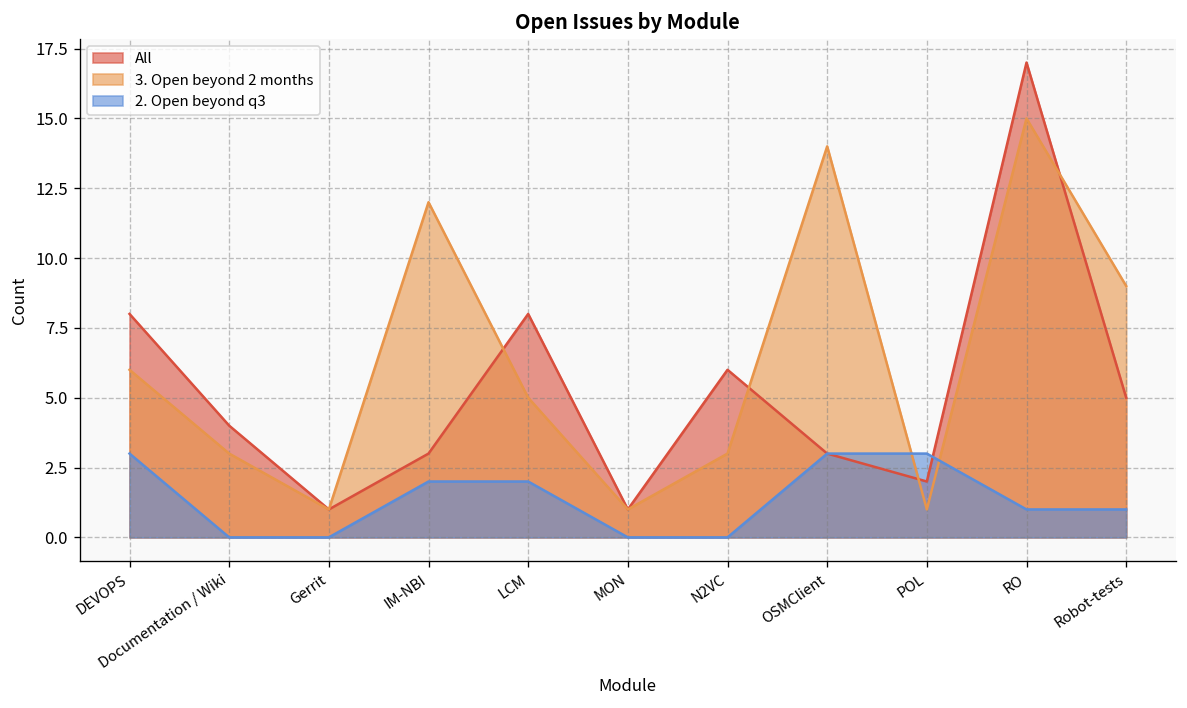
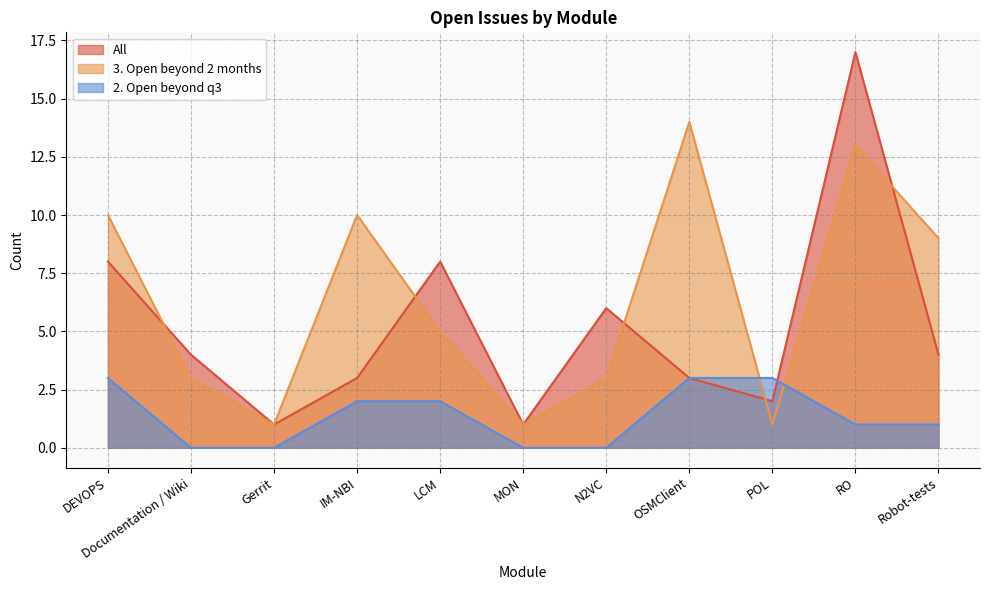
  {
    "All": {
      "DEVOPS": 8,
      "Documentation / Wiki": 4,
      "IM-NBI": 3,
      "LCM": 8,
      "N2VC": 6,
      "POL": 2,
      "RO": 17,
-     "Robot-tests": 5
+     "Robot-tests": 4
    },
    "3. Open beyond 2 months": {
-     "DEVOPS": 6,
+     "DEVOPS": 10,
      "Documentation / Wiki": 3,
-     "IM-NBI": 12,
+     "IM-NBI": 10,
      "LCM": 5,
      "N2VC": 3,
      "OSMClient": 14,
      "POL": 1,
-     "RO": 15,
+     "RO": 13,
      "Robot-tests": 9
    },
    "2. Open beyond q3": {
      "DEVOPS": 3,
      "Documentation / Wiki": 0,
      "Gerrit": 0,
      "IM-NBI": 2,
      "LCM": 2,
      "MON": 0,
      "N2VC": 0,
      "POL": 3,
      "RO": 1,
      "Robot-tests": 1
    }
  }
